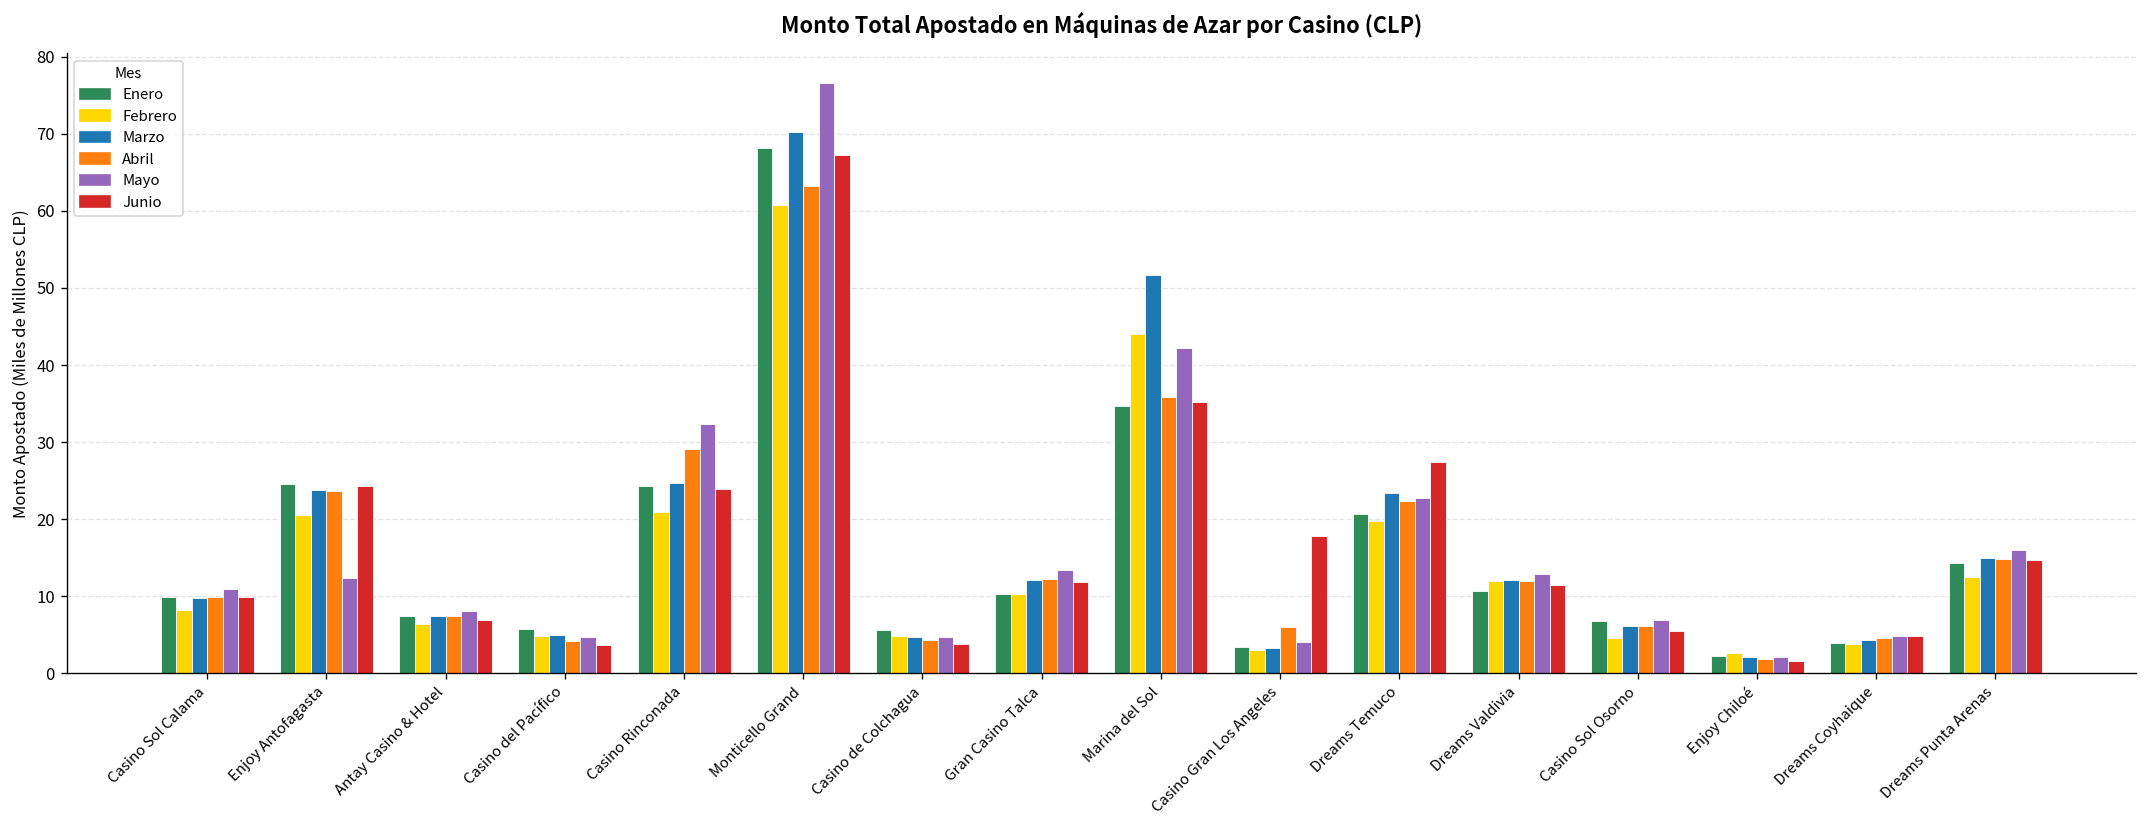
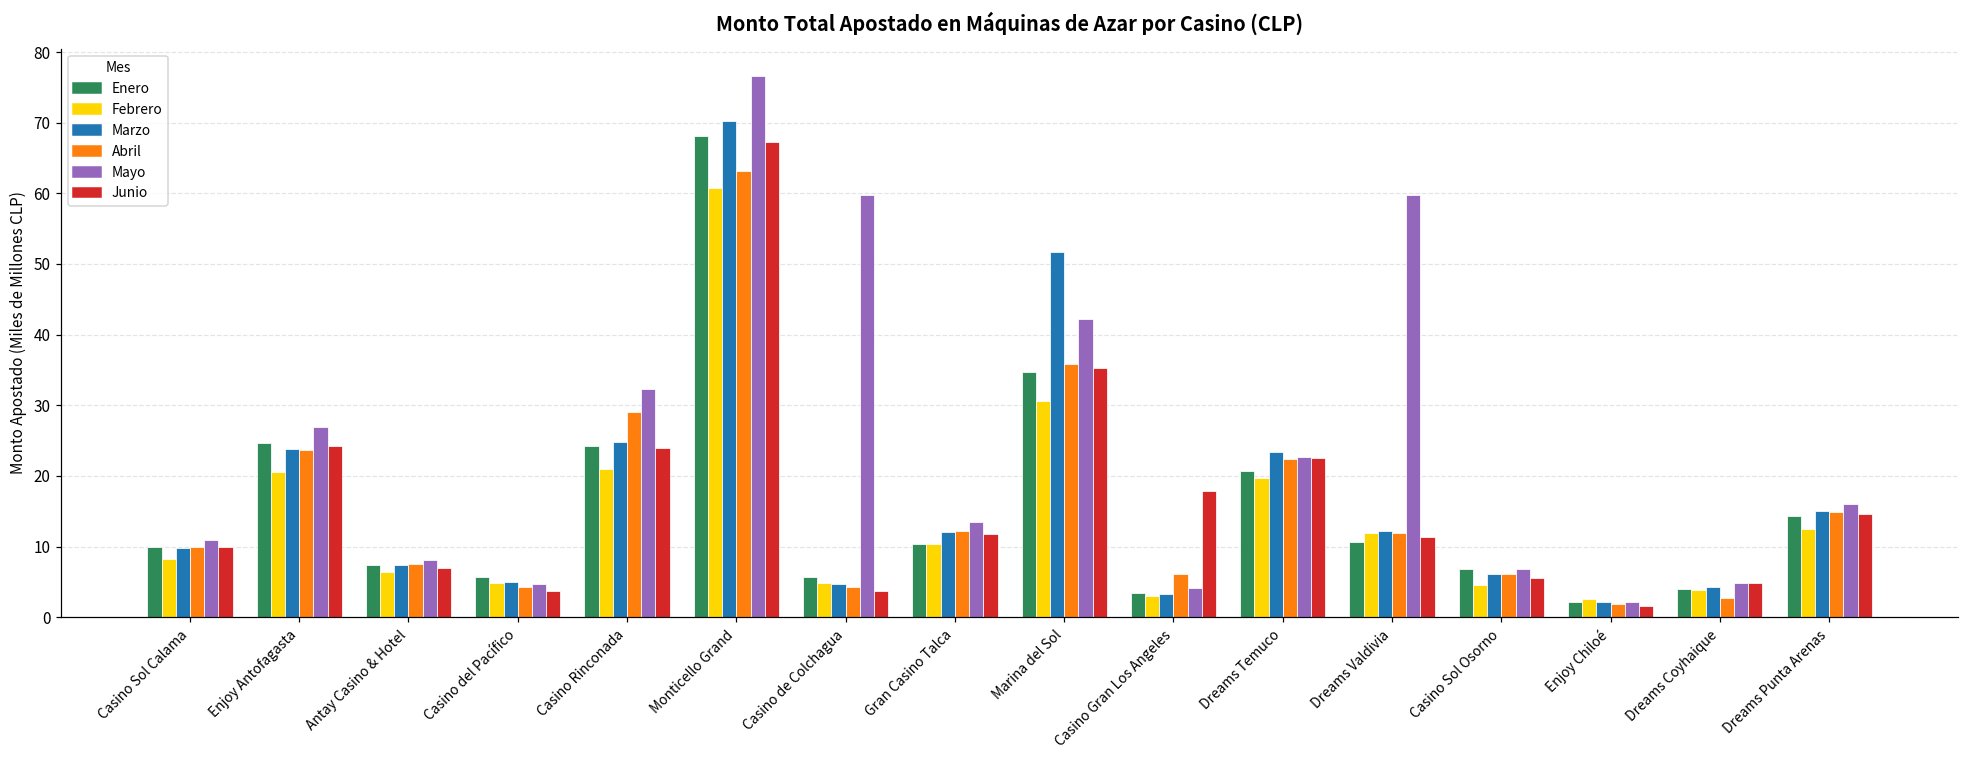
  {
    "Enero": {
      "Casino Sol Calama": 10,
      "Enjoy Antofagasta": 25,
      "Antay Casino & Hotel": 7,
      "Casino del Pacífico": 6,
      "Casino Rinconada": 24,
      "Monticello Grand": 68,
      "Casino de Colchagua": 6,
      "Gran Casino Talca": 10,
      "Marina del Sol": 35,
      "Casino Gran Los Angeles": 3,
      "Dreams Temuco": 21,
      "Dreams Valdivia": 11,
      "Casino Sol Osorno": 7,
      "Enjoy Chiloé": 2,
      "Dreams Coyhaique": 4,
      "Dreams Punta Arenas": 14
    },
    "Febrero": {
      "Casino Sol Calama": 8,
      "Enjoy Antofagasta": 21,
      "Antay Casino & Hotel": 6,
      "Casino del Pacífico": 5,
      "Casino Rinconada": 21,
      "Monticello Grand": 61,
      "Casino de Colchagua": 5,
      "Gran Casino Talca": 10,
-     "Marina del Sol": 44,
+     "Marina del Sol": 31,
      "Casino Gran Los Angeles": 3,
      "Dreams Temuco": 20,
      "Dreams Valdivia": 12,
      "Casino Sol Osorno": 5,
      "Enjoy Chiloé": 3,
      "Dreams Coyhaique": 4,
      "Dreams Punta Arenas": 13
    },
    "Marzo": {
      "Casino Sol Calama": 10,
      "Enjoy Antofagasta": 24,
      "Antay Casino & Hotel": 7,
      "Casino del Pacífico": 5,
      "Casino Rinconada": 25,
      "Monticello Grand": 70,
      "Casino de Colchagua": 5,
      "Gran Casino Talca": 12,
      "Marina del Sol": 52,
      "Casino Gran Los Angeles": 3,
      "Dreams Temuco": 23,
      "Dreams Valdivia": 12,
      "Casino Sol Osorno": 6,
      "Enjoy Chiloé": 2,
      "Dreams Coyhaique": 4,
      "Dreams Punta Arenas": 15
    },
    "Abril": {
      "Casino Sol Calama": 10,
      "Enjoy Antofagasta": 24,
      "Antay Casino & Hotel": 7,
      "Casino del Pacífico": 4,
      "Casino Rinconada": 29,
      "Monticello Grand": 63,
      "Casino de Colchagua": 4,
      "Gran Casino Talca": 12,
      "Marina del Sol": 36,
      "Casino Gran Los Angeles": 6,
      "Dreams Temuco": 22,
      "Dreams Valdivia": 12,
      "Casino Sol Osorno": 6,
      "Enjoy Chiloé": 2,
-     "Dreams Coyhaique": 5,
+     "Dreams Coyhaique": 3,
      "Dreams Punta Arenas": 15
    },
    "Mayo": {
      "Casino Sol Calama": 11,
-     "Enjoy Antofagasta": 12,
+     "Enjoy Antofagasta": 27,
      "Antay Casino & Hotel": 8,
      "Casino del Pacífico": 5,
      "Casino Rinconada": 32,
      "Monticello Grand": 77,
-     "Casino de Colchagua": 5,
+     "Casino de Colchagua": 60,
      "Gran Casino Talca": 13,
      "Marina del Sol": 42,
      "Casino Gran Los Angeles": 4,
      "Dreams Temuco": 23,
-     "Dreams Valdivia": 13,
+     "Dreams Valdivia": 60,
      "Casino Sol Osorno": 7,
      "Enjoy Chiloé": 2,
      "Dreams Coyhaique": 5,
      "Dreams Punta Arenas": 16
    },
    "Junio": {
      "Casino Sol Calama": 10,
      "Enjoy Antofagasta": 24,
      "Antay Casino & Hotel": 7,
      "Casino del Pacífico": 4,
      "Casino Rinconada": 24,
      "Monticello Grand": 67,
      "Casino de Colchagua": 4,
      "Gran Casino Talca": 12,
      "Marina del Sol": 35,
      "Casino Gran Los Angeles": 18,
-     "Dreams Temuco": 27,
+     "Dreams Temuco": 22,
      "Dreams Valdivia": 11,
      "Casino Sol Osorno": 6,
      "Enjoy Chiloé": 2,
      "Dreams Coyhaique": 5,
      "Dreams Punta Arenas": 15
    }
  }
